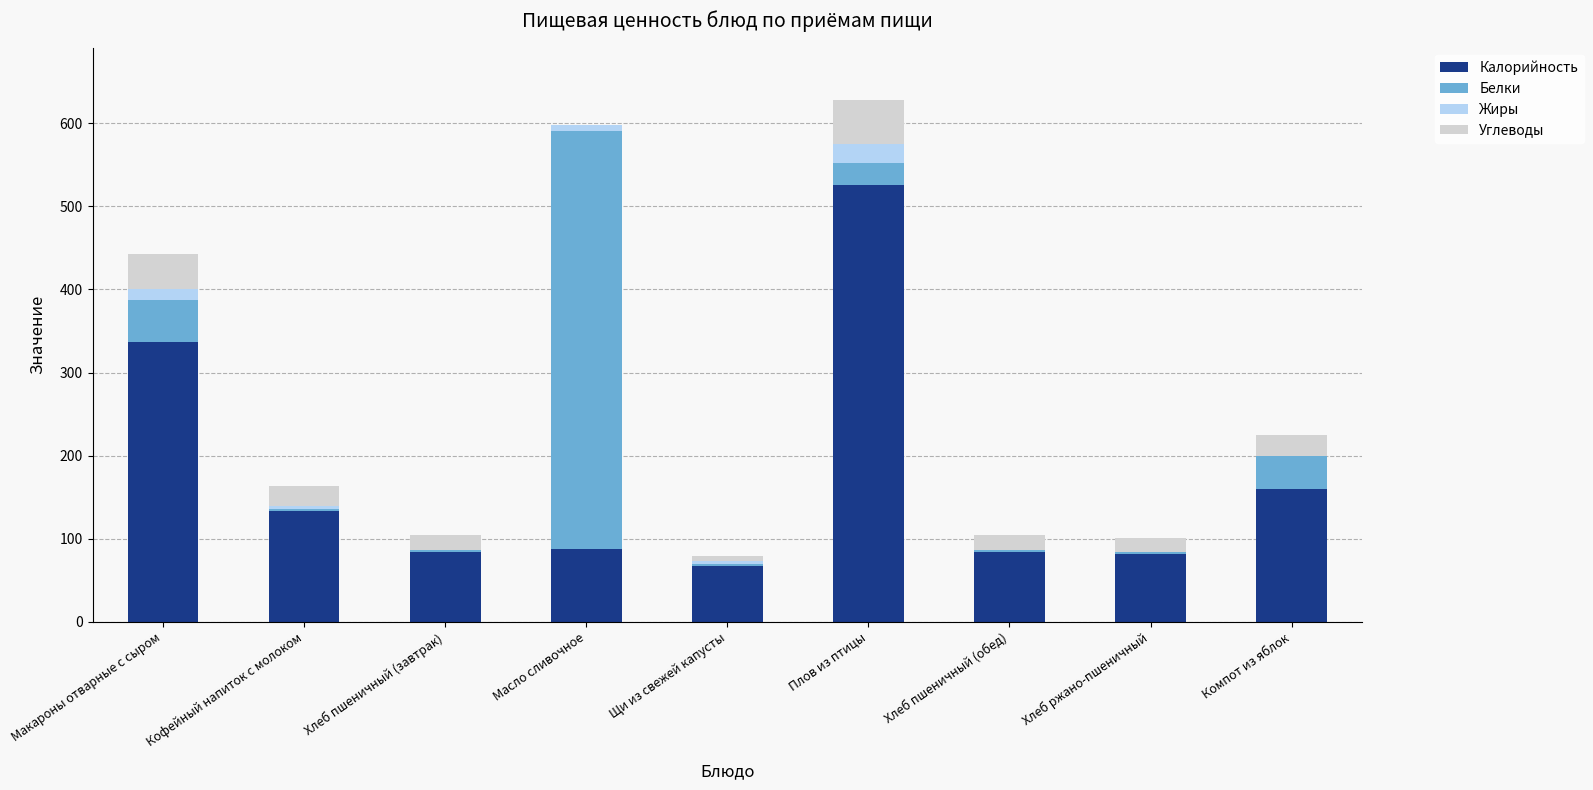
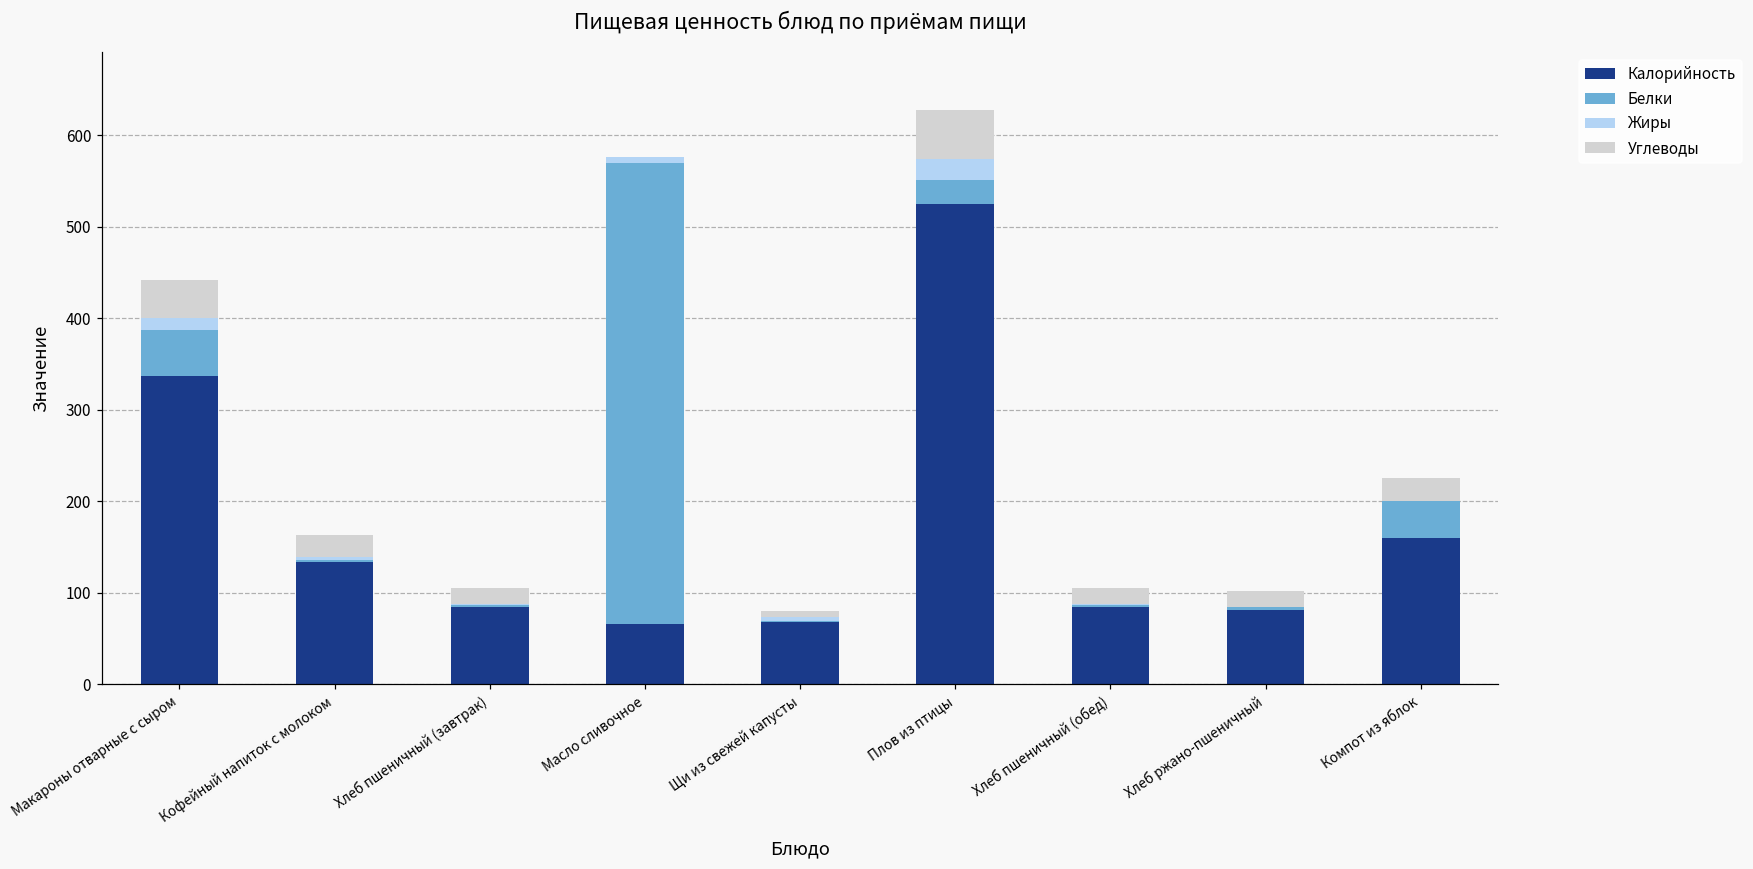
  {
    "Калорийность": {
      "Макароны отварные с сыром": 340,
      "Кофейный напиток с молоком": 130,
      "Хлеб пшеничный (завтрак)": 80,
-     "Масло сливочное": 90,
+     "Масло сливочное": 70,
      "Щи из свежей капусты": 70,
      "Плов из птицы": 530,
      "Хлеб пшеничный (обед)": 80,
      "Хлеб ржано-пшеничный": 80,
      "Компот из яблок": 160
    },
    "Белки": {
      "Макароны отварные с сыром": 50,
      "Кофейный напиток с молоком": 0,
      "Масло сливочное": 500,
      "Плов из птицы": 30,
      "Компот из яблок": 40
    }
  }
